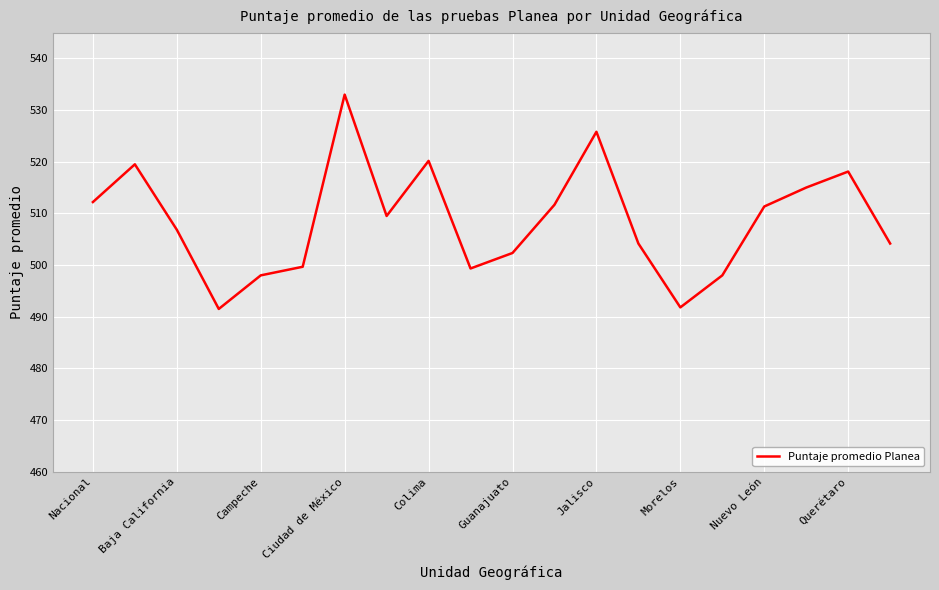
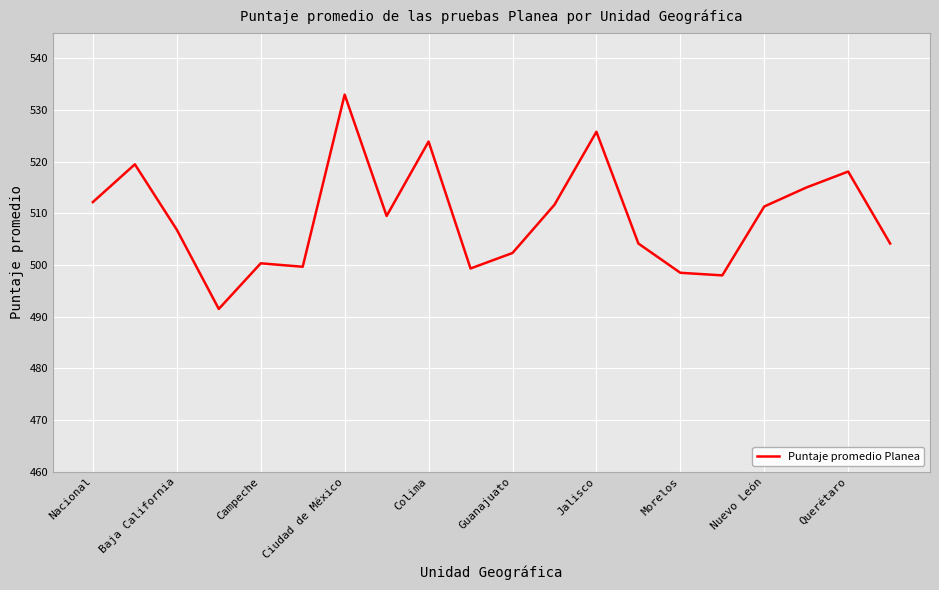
  {
    "Nacional": 512,
    "Baja California": 507,
-   "Campeche": 498,
+   "Campeche": 500,
    "Ciudad de México": 533,
-   "Colima": 520,
+   "Colima": 524,
    "Guanajuato": 502,
    "Jalisco": 526,
-   "Morelos": 492,
+   "Morelos": 499,
    "Nuevo León": 511,
    "Querétaro": 518
  }
